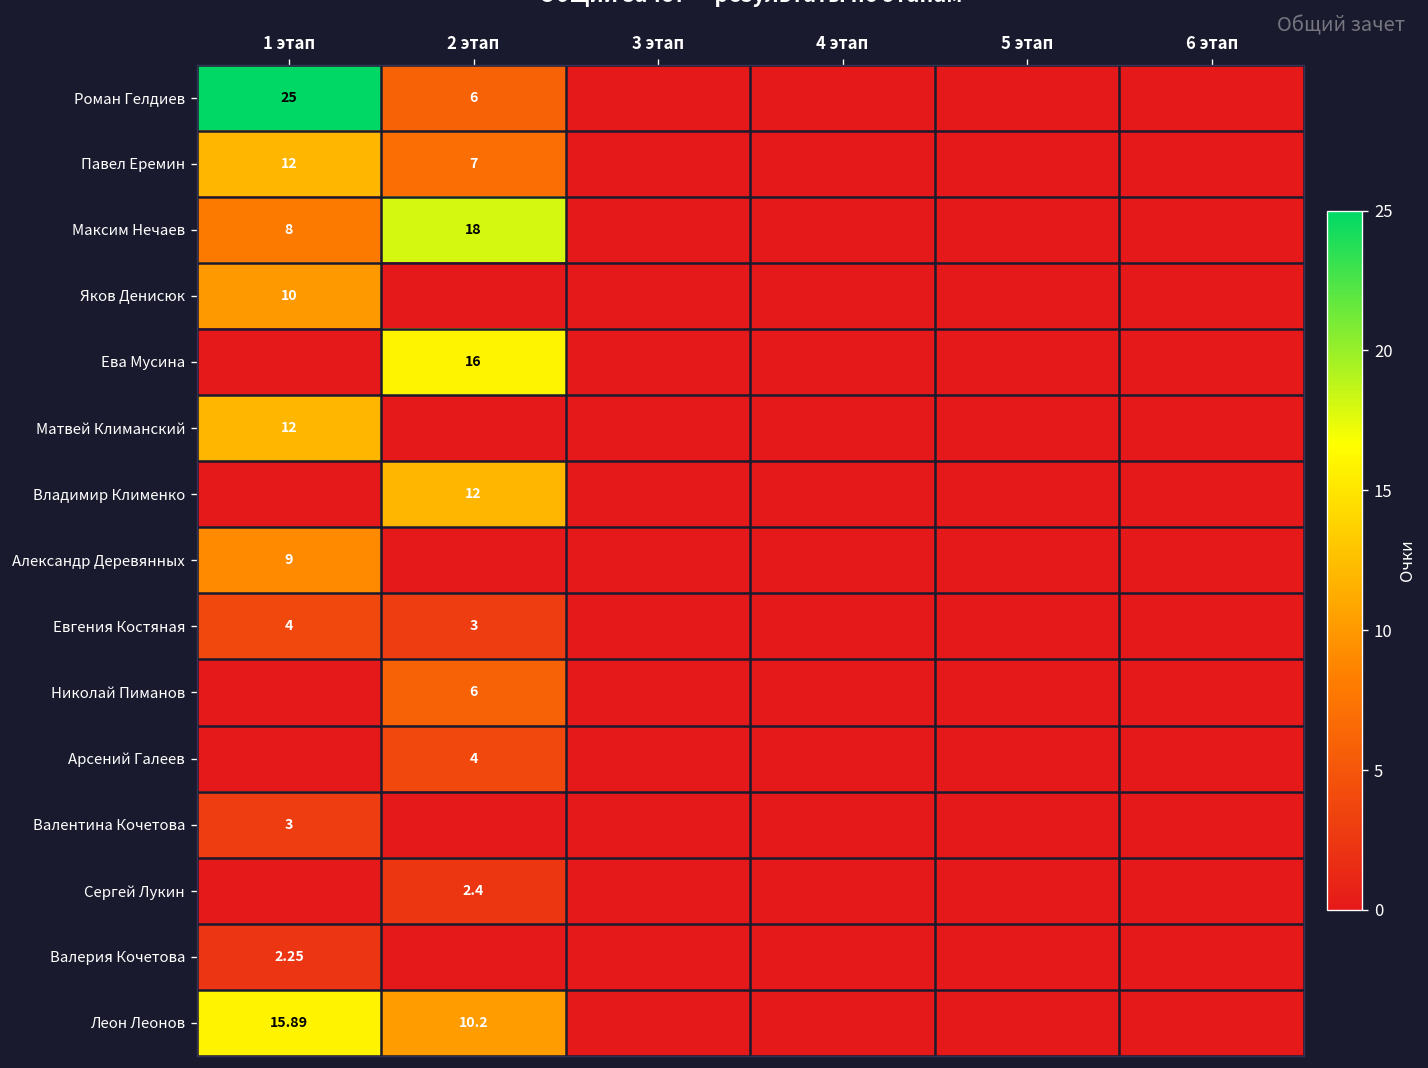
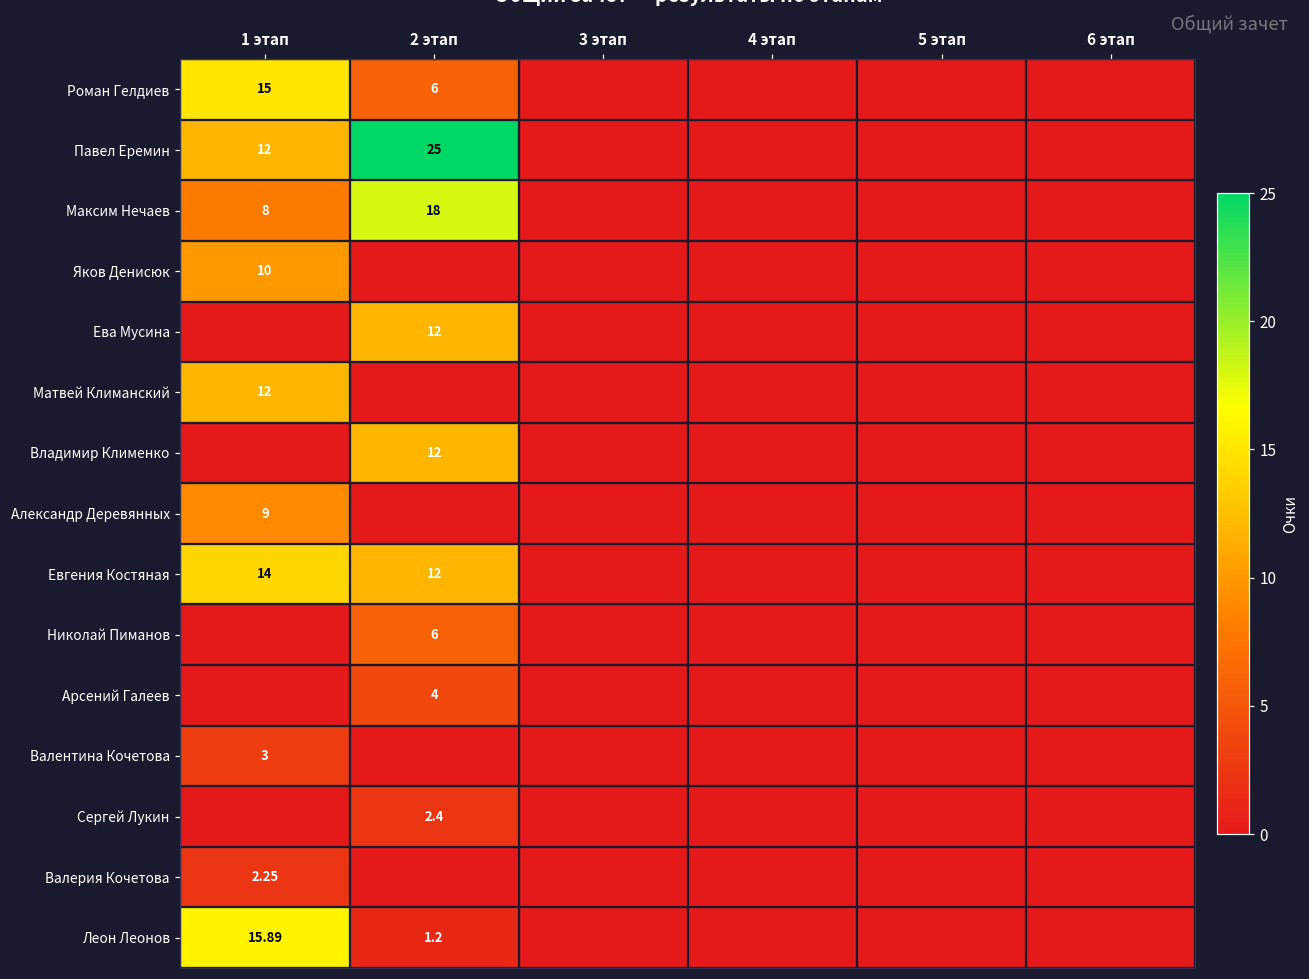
  {
    "Роман Гелдиев": {
-     "1 этап": 25,
+     "1 этап": 15,
      "2 этап": 6
    },
    "Павел Еремин": {
      "1 этап": 12,
-     "2 этап": 7
+     "2 этап": 25
    },
    "Максим Нечаев": {
      "1 этап": 8,
      "2 этап": 18
    },
    "Яков Денисюк": {
      "1 этап": 10
    },
    "Ева Мусина": {
-     "2 этап": 16
+     "2 этап": 12
    },
    "Матвей Климанский": {
      "1 этап": 12
    },
    "Владимир Клименко": {
      "2 этап": 12
    },
    "Александр Деревянных": {
      "1 этап": 9
    },
    "Евгения Костяная": {
-     "1 этап": 4,
-     "2 этап": 3
+     "1 этап": 14,
+     "2 этап": 12
    },
    "Николай Пиманов": {
      "2 этап": 6
    },
    "Арсений Галеев": {
      "2 этап": 4
    },
    "Валентина Кочетова": {
      "1 этап": 3
    },
    "Сергей Лукин": {
      "2 этап": 2.4
    },
    "Валерия Кочетова": {
      "1 этап": 2.25
    },
    "Леон Леонов": {
      "1 этап": 15.89,
-     "2 этап": 10.2
+     "2 этап": 1.2
    }
  }
